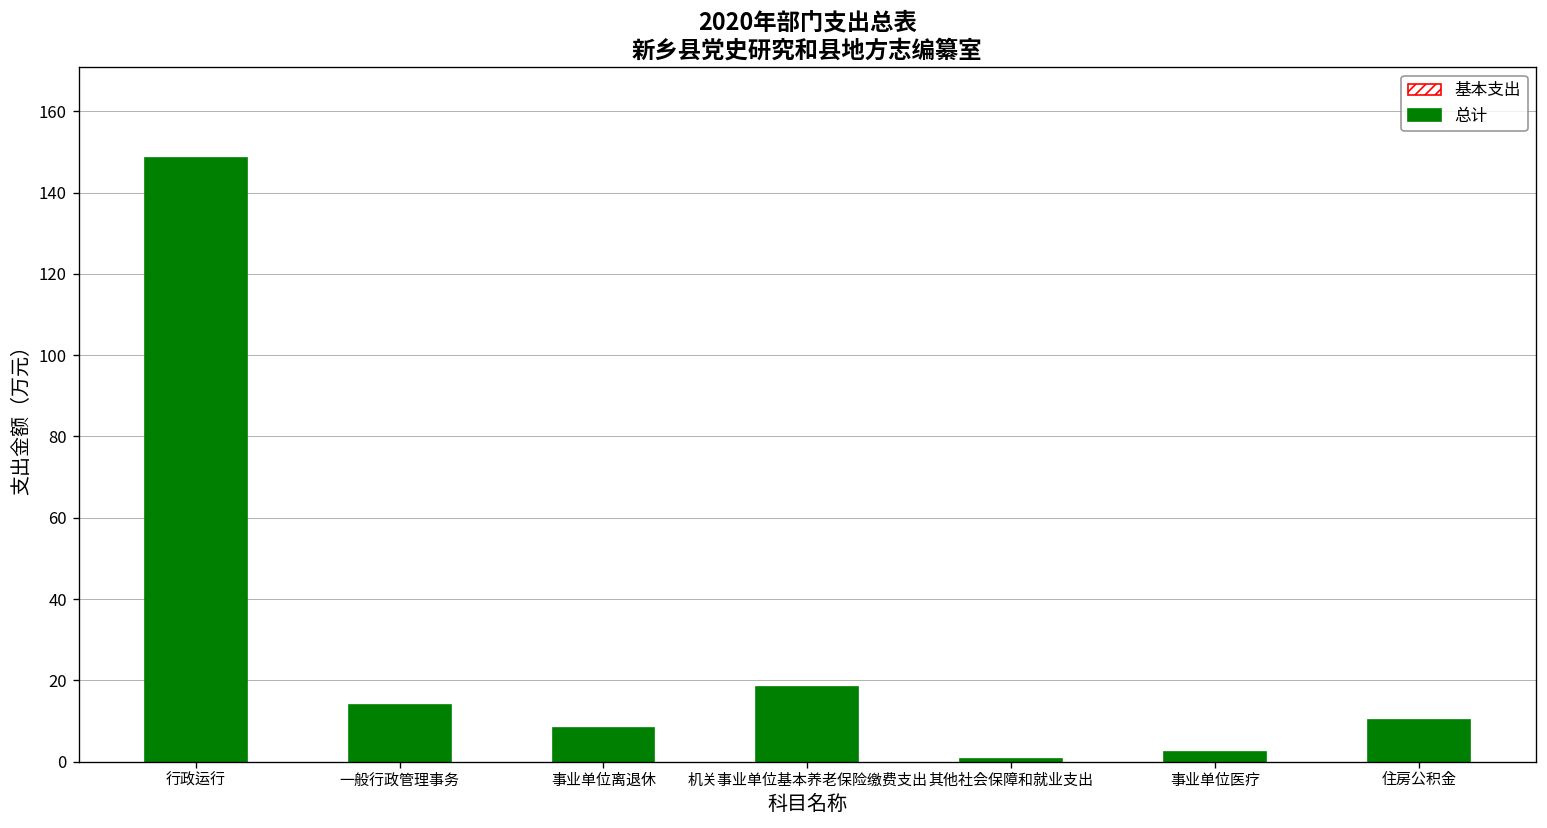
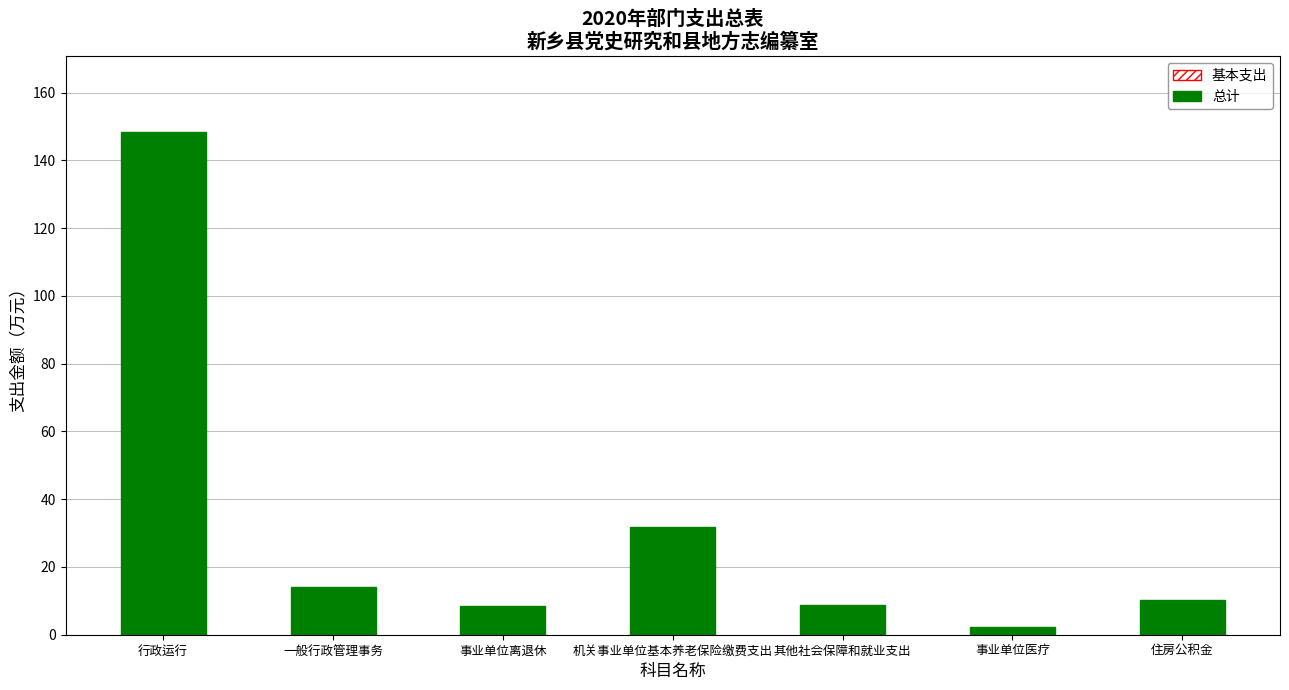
  {
    "行政运行": 149,
    "一般行政管理事务": 14,
    "事业单位离退休": 8,
-   "机关事业单位基本养老保险缴费支出": 18,
-   "其他社会保障和就业支出": 1,
+   "机关事业单位基本养老保险缴费支出": 32,
+   "其他社会保障和就业支出": 9,
    "事业单位医疗": 2,
    "住房公积金": 10
  }
